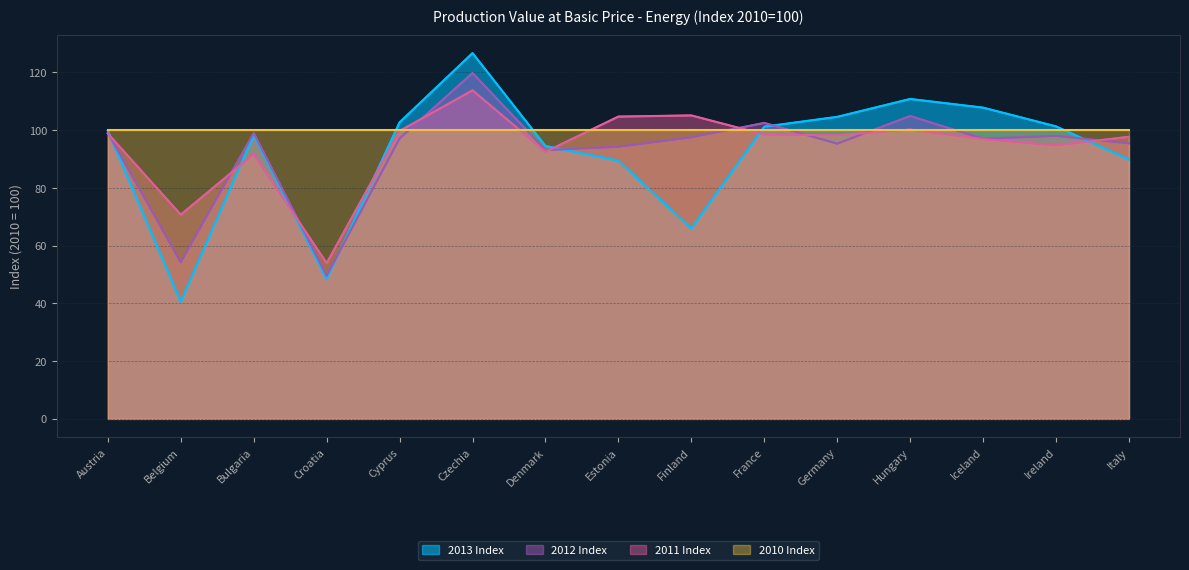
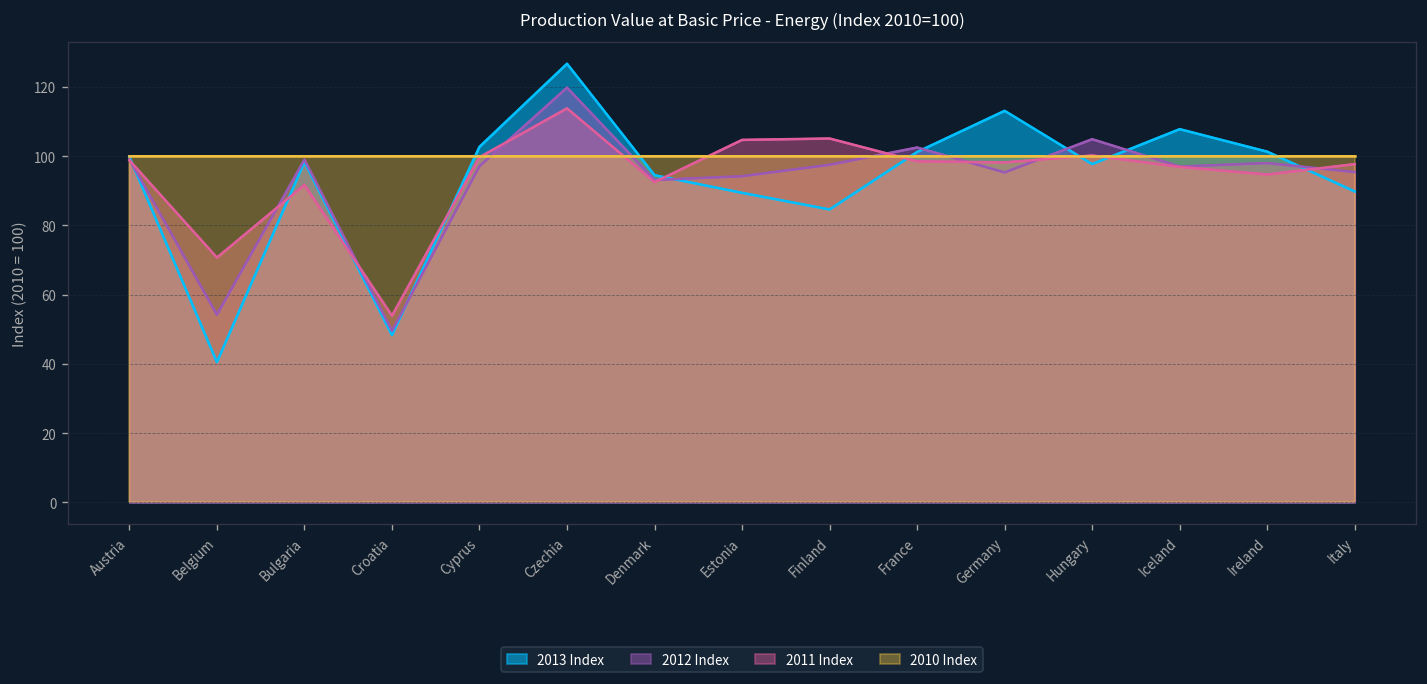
  {
    "2013 Index": {
      "Belgium": 41,
      "Croatia": 48,
      "Cyprus": 103,
      "Czechia": 127,
      "Denmark": 95,
      "Estonia": 89,
-     "Finland": 66,
+     "Finland": 85,
      "France": 101,
-     "Germany": 105,
-     "Hungary": 111,
+     "Germany": 113,
+     "Hungary": 98,
      "Iceland": 108,
      "Ireland": 101,
      "Italy": 90
    },
    "2010 Index": {
      "Belgium": 100,
      "Bulgaria": 100,
      "Croatia": 100,
      "Czechia": 100,
      "Denmark": 100,
      "Estonia": 100,
      "Finland": 100,
      "France": 100,
      "Germany": 100,
      "Iceland": 100,
      "Ireland": 100,
      "Italy": 100
    }
  }
